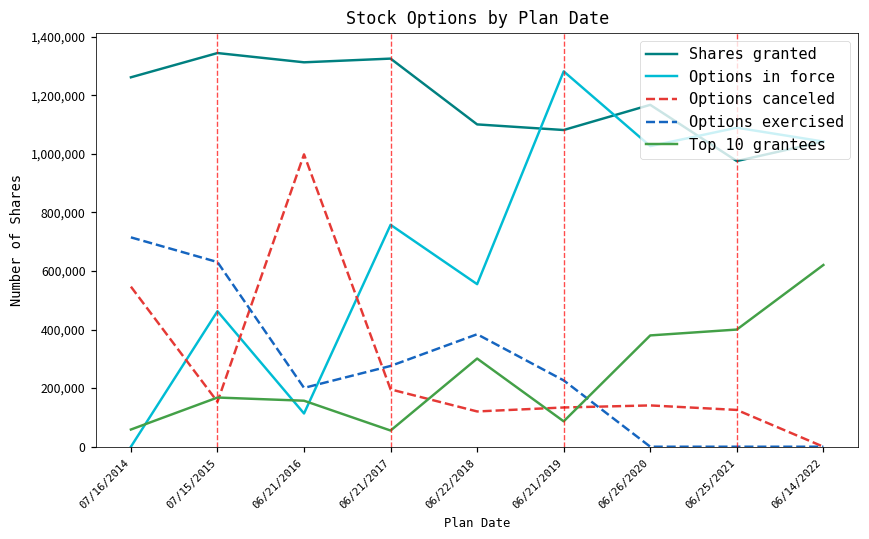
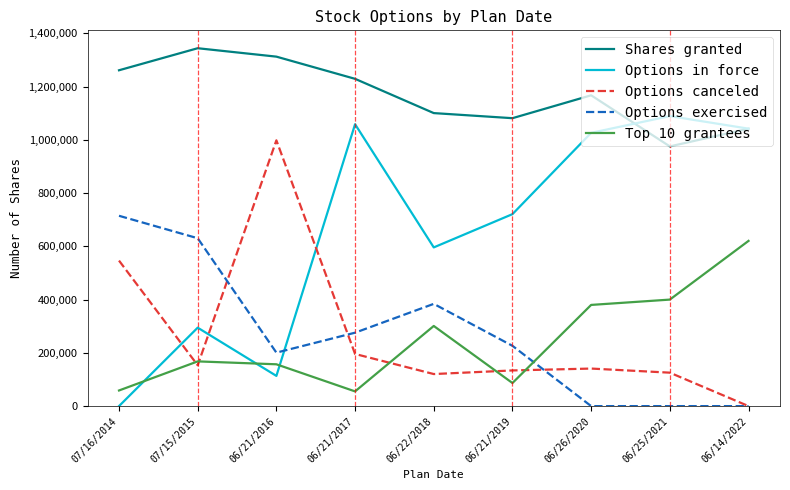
  {
    "Shares granted": {
      "07/16/2014": "1,260,000",
      "07/15/2015": "1,340,000",
      "06/21/2016": "1,310,000",
-     "06/21/2017": "1,330,000",
+     "06/21/2017": "1,230,000",
      "06/22/2018": "1,100,000",
      "06/21/2019": "1,080,000",
      "06/25/2021": "980,000"
    },
    "Options in force": {
      "07/16/2014": "0",
-     "07/15/2015": "460,000",
+     "07/15/2015": "290,000",
      "06/21/2016": "110,000",
-     "06/21/2017": "760,000",
-     "06/22/2018": "550,000",
-     "06/21/2019": "1,280,000"
+     "06/21/2017": "1,060,000",
+     "06/22/2018": "600,000",
+     "06/21/2019": "720,000"
    },
    "Options canceled": {
      "07/16/2014": "550,000",
      "07/15/2015": "150,000",
      "06/21/2016": "1,000,000",
      "06/21/2017": "200,000",
      "06/22/2018": "120,000",
      "06/21/2019": "130,000",
      "06/26/2020": "140,000",
      "06/25/2021": "130,000"
    },
    "Options exercised": {
      "07/16/2014": "710,000",
      "07/15/2015": "630,000",
      "06/21/2016": "200,000",
      "06/21/2017": "280,000",
      "06/22/2018": "380,000",
      "06/21/2019": "230,000",
      "06/26/2020": "0",
      "06/25/2021": "0"
    },
    "Top 10 grantees": {
      "07/16/2014": "60,000",
      "07/15/2015": "170,000",
      "06/21/2016": "160,000",
      "06/21/2017": "60,000",
      "06/22/2018": "300,000",
      "06/21/2019": "90,000",
      "06/26/2020": "380,000",
      "06/25/2021": "400,000",
      "06/14/2022": "620,000"
    }
  }
